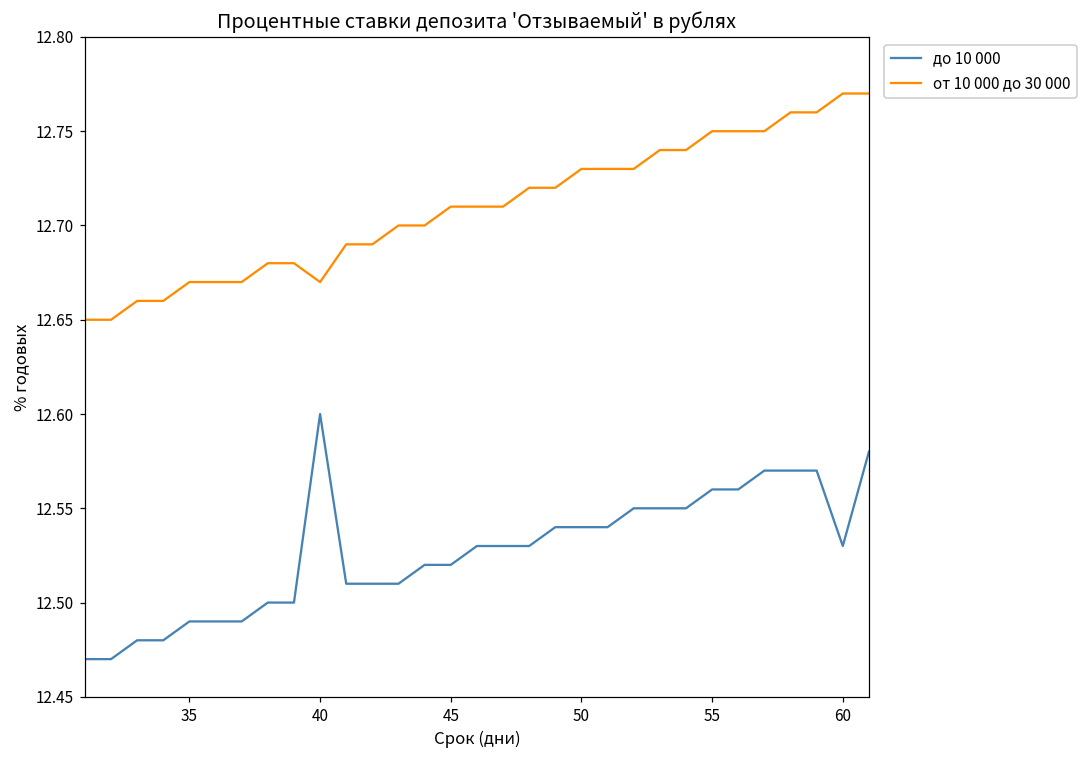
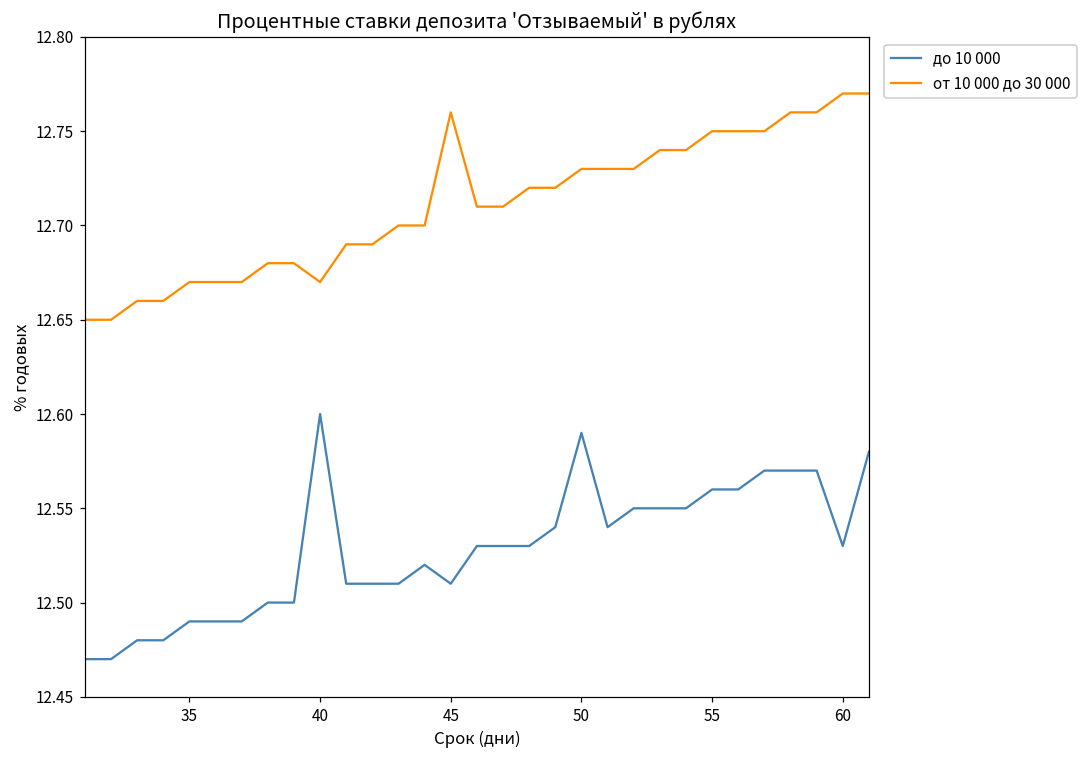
  {
    "до 10 000": {
      "35": 12.49,
      "40": 12.60,
-     "45": 12.52,
-     "50": 12.54,
+     "45": 12.51,
+     "50": 12.59,
      "55": 12.56,
      "60": 12.53
    },
    "от 10 000 до 30 000": {
      "35": 12.67,
      "40": 12.67,
-     "45": 12.71,
+     "45": 12.76,
      "50": 12.73,
      "55": 12.75,
      "60": 12.77
    }
  }
